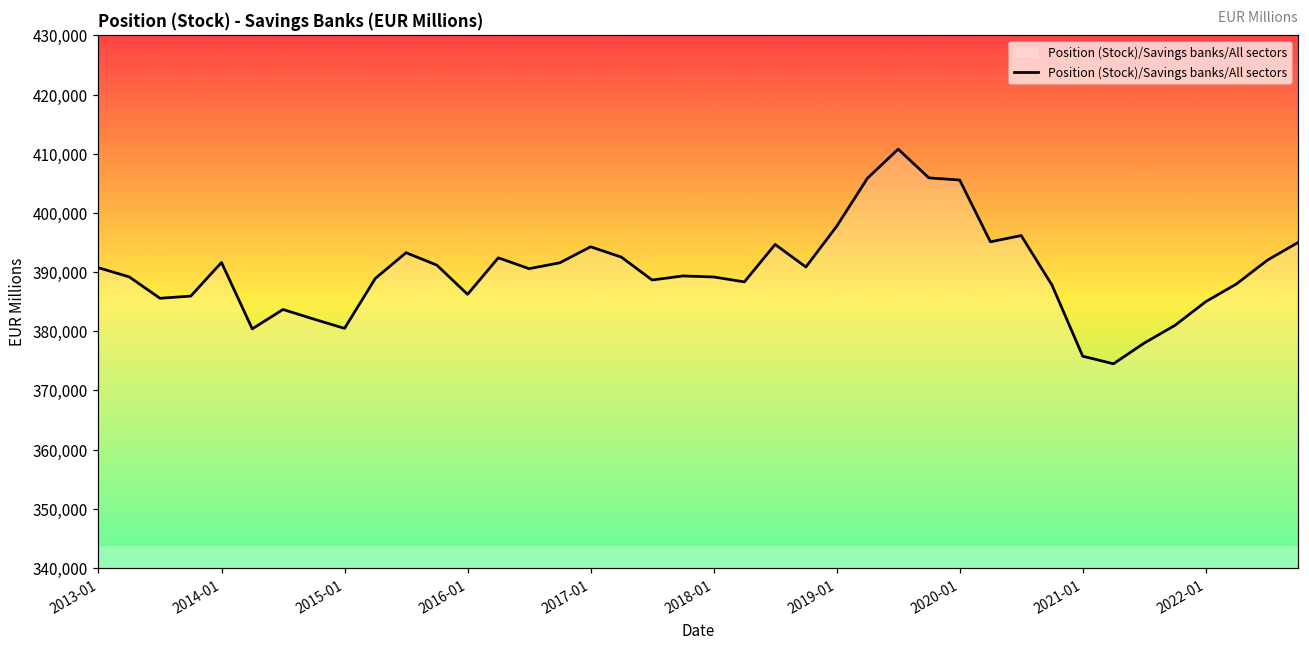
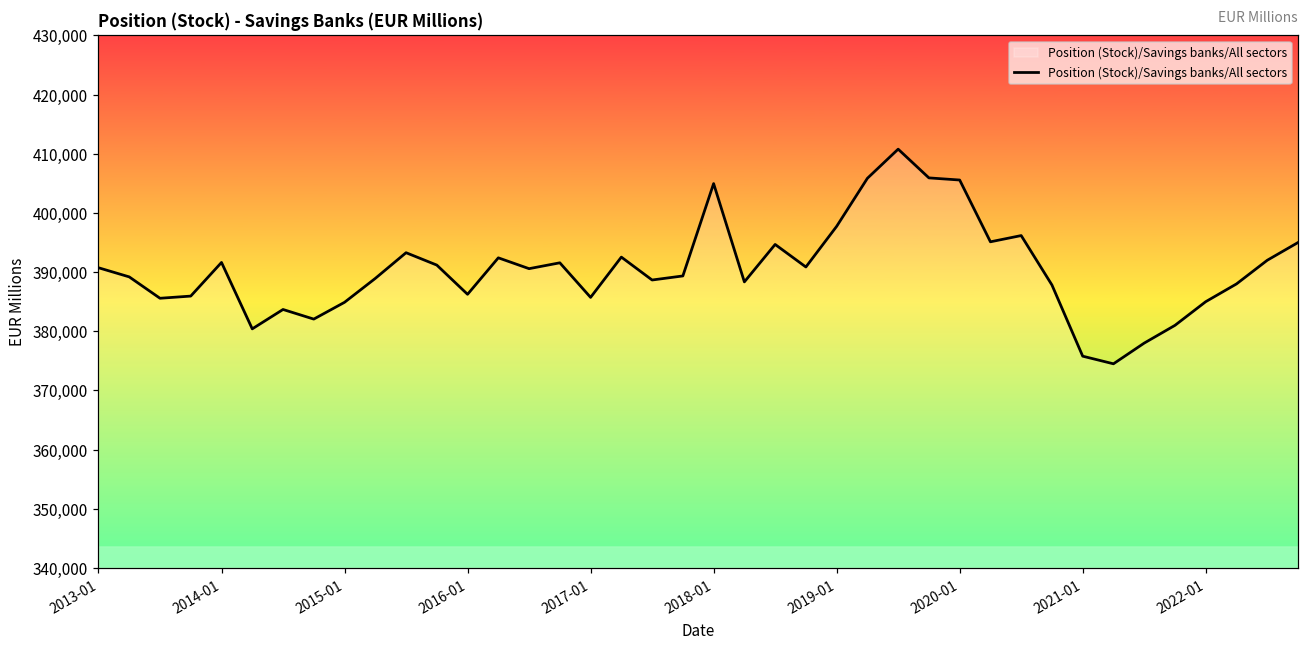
  {
    "2013-01": "391,000",
    "2014-01": "392,000",
-   "2015-01": "380,000",
+   "2015-01": "385,000",
    "2016-01": "386,000",
-   "2017-01": "394,000",
-   "2018-01": "389,000",
+   "2017-01": "386,000",
+   "2018-01": "405,000",
    "2019-01": "398,000",
    "2020-01": "406,000",
    "2021-01": "376,000",
    "2022-01": "385,000"
  }
